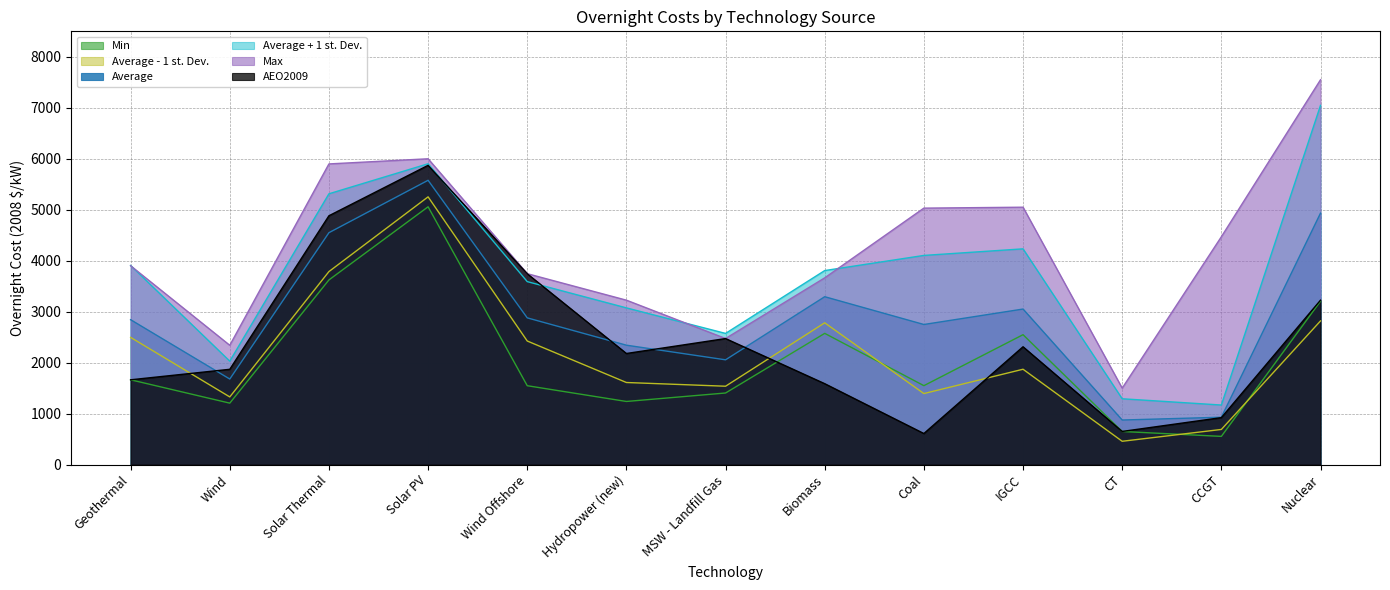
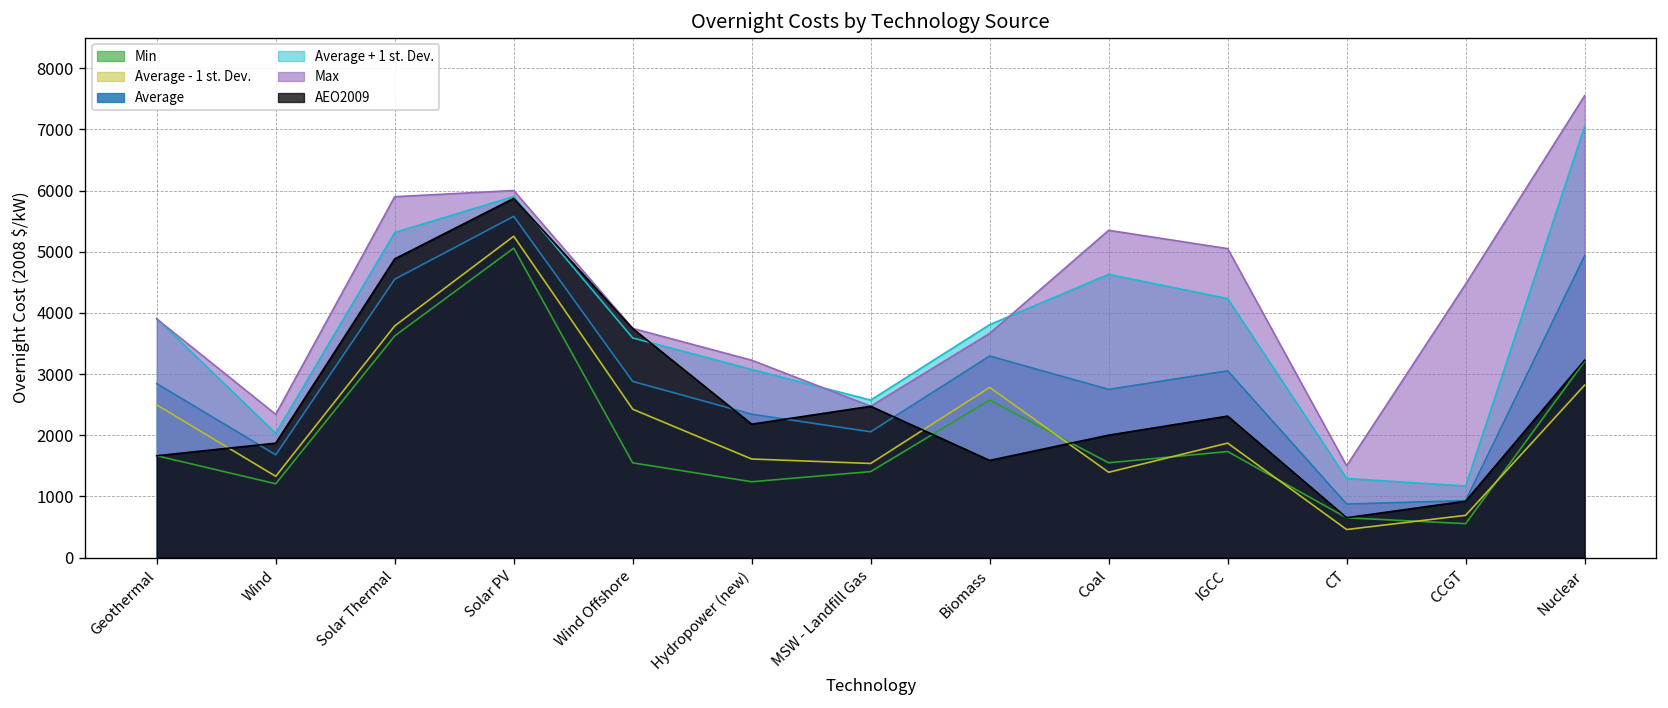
  {
    "Min": {
      "Wind": 1200,
      "Solar Thermal": 3600,
      "Solar PV": 5100,
      "Wind Offshore": 1500,
      "Hydropower (new)": 1200,
      "MSW - Landfill Gas": 1400,
      "Biomass": 2600,
      "Coal": 1500,
-     "IGCC": 2500,
+     "IGCC": 1700,
      "CCGT": 600
    },
    "Average - 1 st. Dev.": {
      "Geothermal": 2500,
      "Wind": 1300,
      "Solar Thermal": 3800,
      "Solar PV": 5300,
      "Wind Offshore": 2400,
      "Hydropower (new)": 1600,
      "MSW - Landfill Gas": 1500,
      "Biomass": 2800,
      "Coal": 1400,
      "IGCC": 1900,
      "CT": 500,
      "CCGT": 700,
      "Nuclear": 2800
    },
    "Average": {
      "Geothermal": 2800,
      "Wind": 1700,
      "Solar Thermal": 4600,
      "Solar PV": 5600,
      "Wind Offshore": 2900,
      "Hydropower (new)": 2300,
      "MSW - Landfill Gas": 2100,
      "Biomass": 3300,
      "Coal": 2700,
      "IGCC": 3100,
      "CT": 900,
      "Nuclear": 4900
    },
    "Average + 1 st. Dev.": {
      "Wind": 2000,
      "Solar Thermal": 5300,
      "Wind Offshore": 3600,
      "Hydropower (new)": 3100,
      "MSW - Landfill Gas": 2600,
      "Biomass": 3800,
-     "Coal": 4100,
+     "Coal": 4600,
      "IGCC": 4200,
      "CT": 1300,
      "CCGT": 1200,
      "Nuclear": 7000
    },
    "Max": {
      "Wind": 2300,
      "Solar Thermal": 5900,
      "Solar PV": 6000,
      "Hydropower (new)": 3200,
      "Biomass": 3700,
-     "Coal": 5000,
+     "Coal": 5400,
      "IGCC": 5100,
      "CT": 1500,
      "CCGT": 4500,
      "Nuclear": 7600
    },
    "AEO2009": {
      "Wind": 1900,
      "Solar Thermal": 4900,
      "Hydropower (new)": 2200,
      "Biomass": 1600,
-     "Coal": 600,
+     "Coal": 2000,
      "IGCC": 2300
    }
  }
